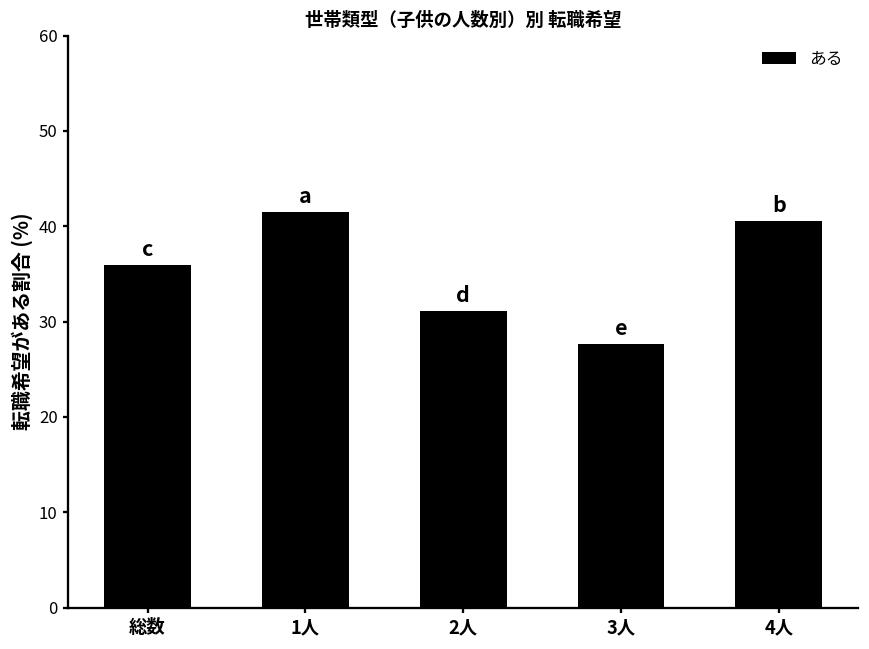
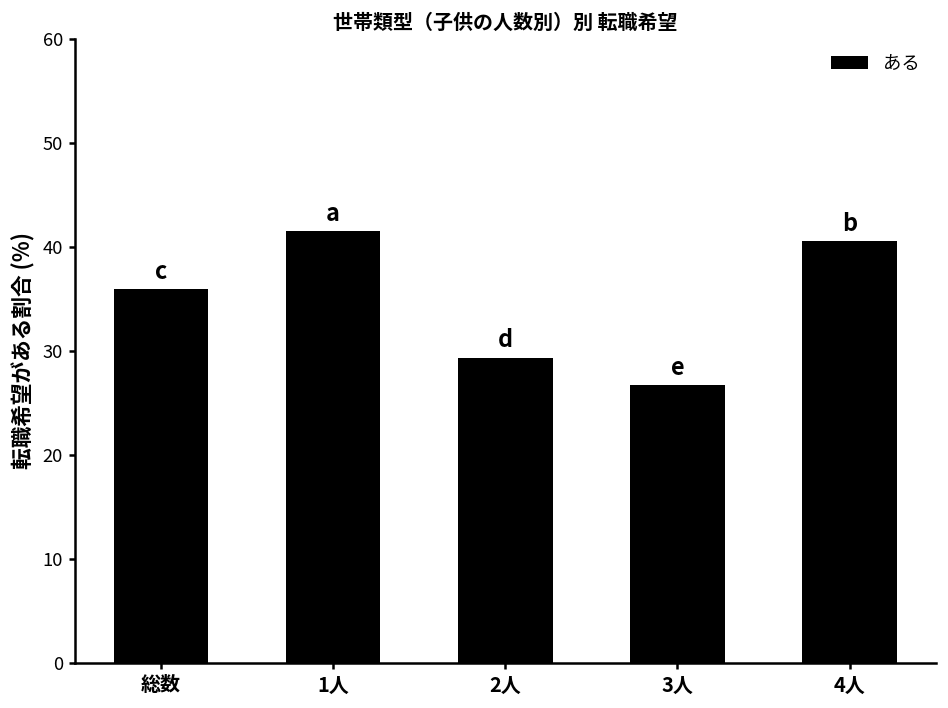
  {
    "総数": 36,
    "1人": 42,
-   "2人": 31,
-   "3人": 28,
+   "2人": 29,
+   "3人": 27,
    "4人": 41
  }
